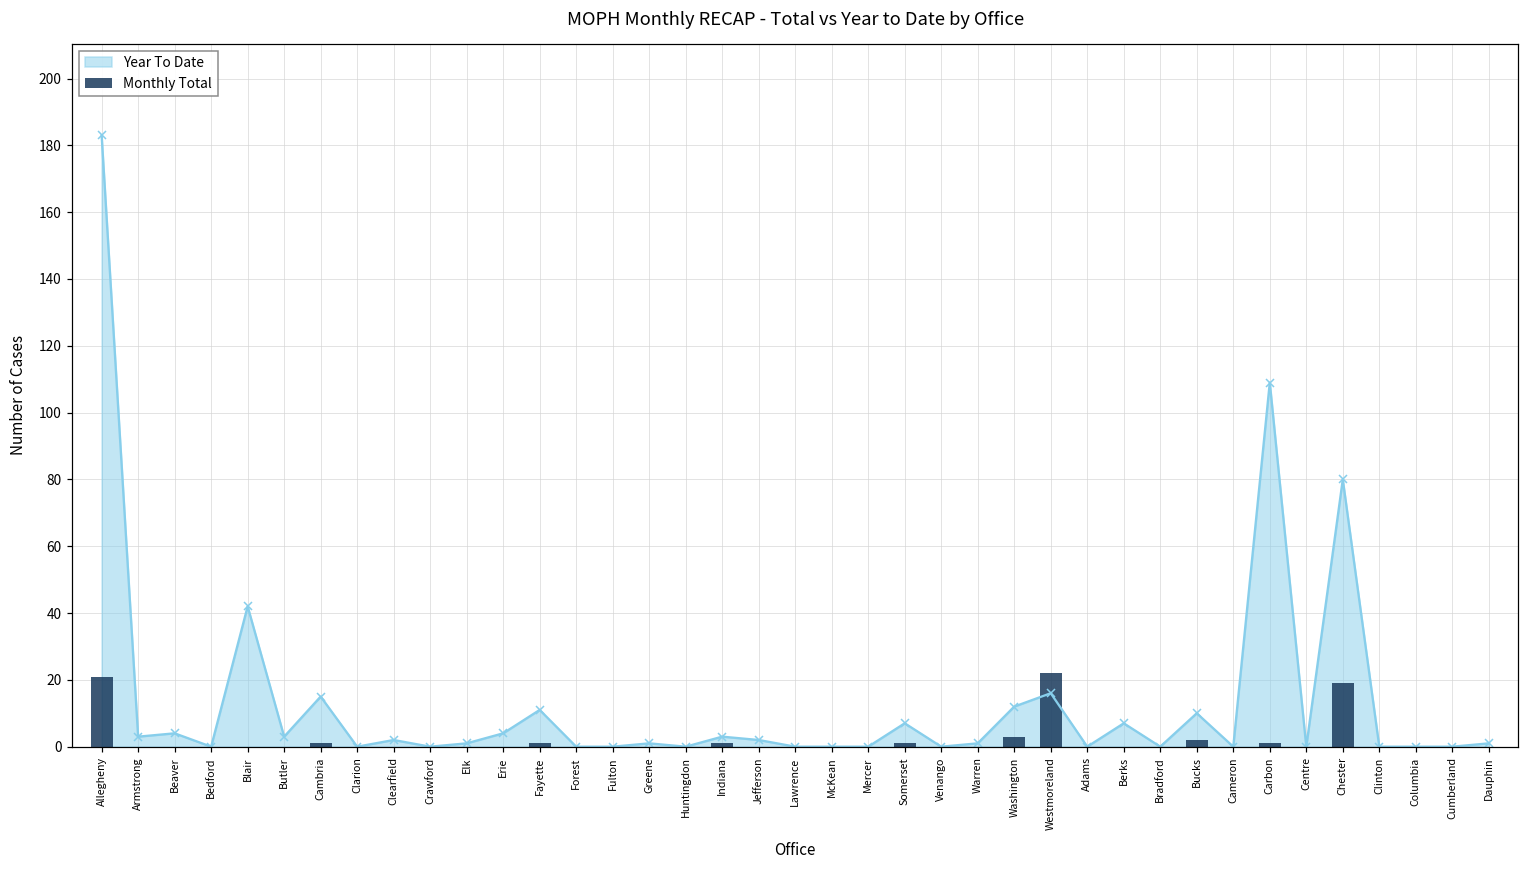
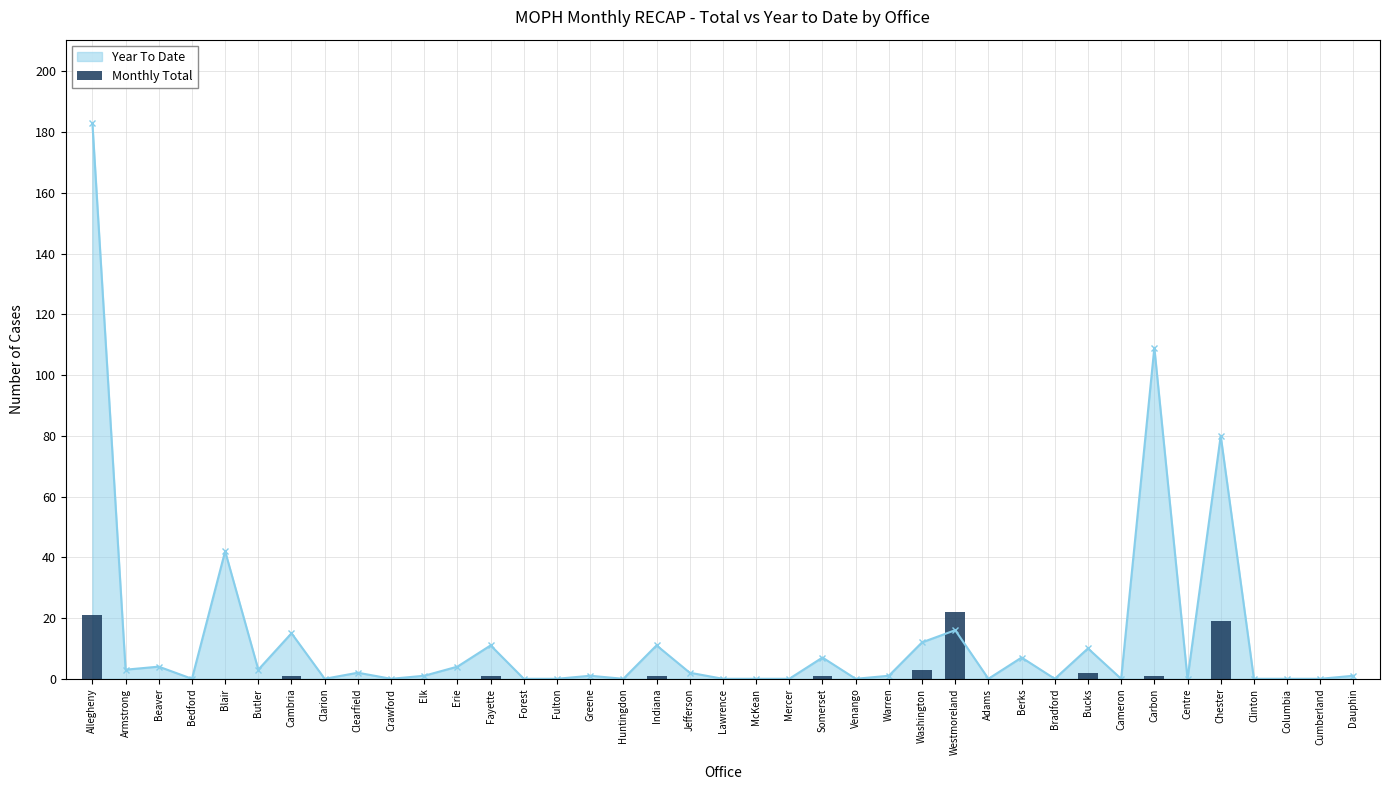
  {
    "Monthly Total": {
      "Allegheny": 21,
      "Armstrong": 0,
      "Beaver": 0,
      "Bedford": 0,
      "Blair": 0,
      "Butler": 0,
      "Cambria": 1,
      "Clarion": 0,
      "Clearfield": 0,
      "Crawford": 0,
      "Elk": 0,
      "Erie": 0,
      "Fayette": 1,
      "Forest": 0,
      "Fulton": 0,
      "Greene": 0,
      "Huntingdon": 0,
      "Indiana": 1,
      "Jefferson": 0,
      "Lawrence": 0,
      "McKean": 0,
      "Mercer": 0,
      "Somerset": 1,
      "Venango": 0,
      "Warren": 0,
      "Washington": 3,
      "Westmoreland": 22,
      "Adams": 0,
      "Berks": 0,
      "Bradford": 0,
      "Bucks": 2,
      "Cameron": 0,
      "Carbon": 1,
      "Centre": 0,
      "Chester": 19,
      "Clinton": 0,
      "Columbia": 0,
      "Cumberland": 0,
      "Dauphin": 0
    },
    "Year To Date": {
      "Allegheny": 183,
      "Armstrong": 3,
      "Beaver": 4,
      "Bedford": 0,
      "Blair": 42,
      "Butler": 3,
      "Cambria": 15,
      "Clarion": 0,
      "Clearfield": 2,
      "Crawford": 0,
      "Elk": 1,
      "Erie": 4,
      "Fayette": 11,
      "Forest": 0,
      "Fulton": 0,
      "Greene": 1,
      "Huntingdon": 0,
-     "Indiana": 3,
+     "Indiana": 11,
      "Jefferson": 2,
      "Lawrence": 0,
      "McKean": 0,
      "Mercer": 0,
      "Somerset": 7,
      "Venango": 0,
      "Warren": 1,
      "Washington": 12,
      "Westmoreland": 16,
      "Adams": 0,
      "Berks": 7,
      "Bradford": 0,
      "Bucks": 10,
      "Cameron": 0,
      "Carbon": 109,
      "Centre": 0,
      "Chester": 80,
      "Clinton": 0,
      "Columbia": 0,
      "Cumberland": 0,
      "Dauphin": 1
    }
  }
